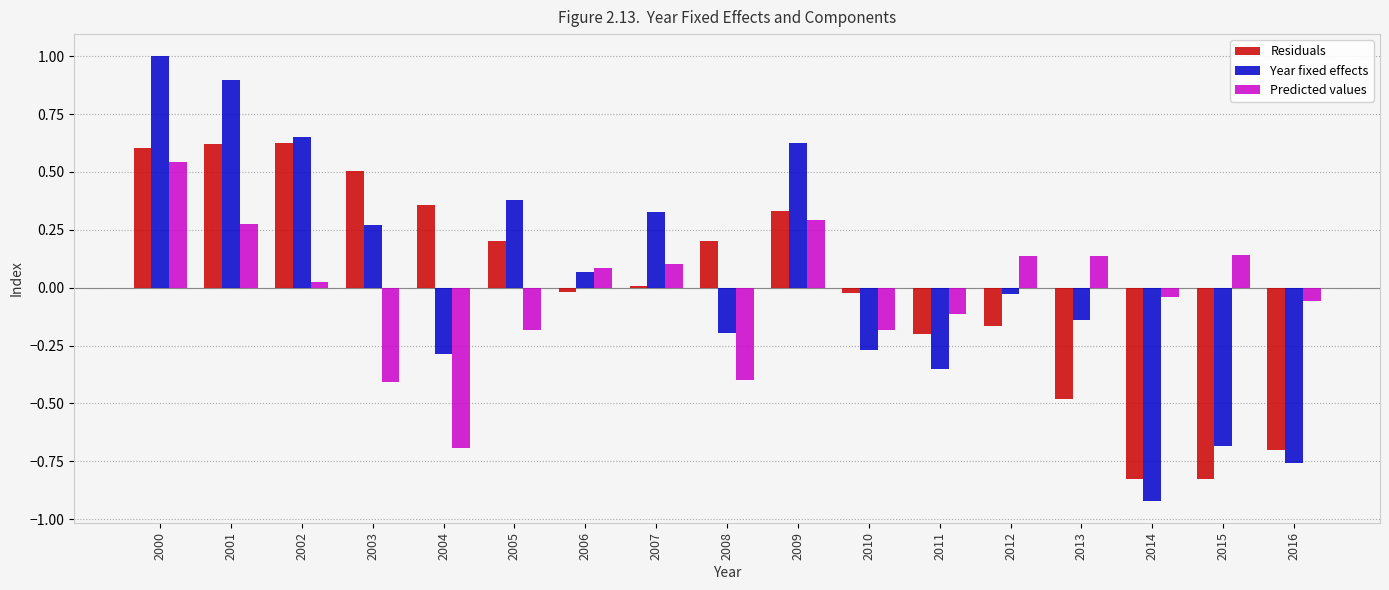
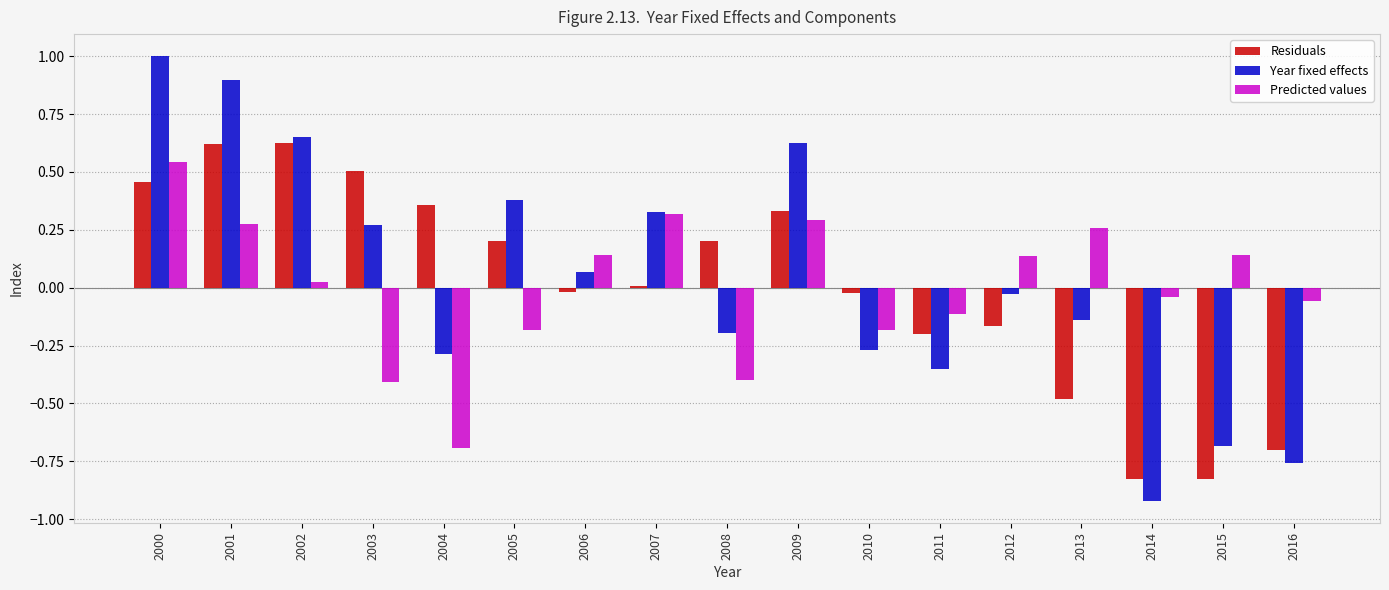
  {
    "Residuals": {
-     "2000": 0.60,
+     "2000": 0.45,
      "2001": 0.62,
      "2002": 0.62,
      "2003": 0.50,
      "2004": 0.36,
      "2005": 0.20,
      "2006": -0.02,
      "2008": 0.20,
      "2009": 0.33,
      "2010": -0.02,
      "2011": -0.20,
      "2012": -0.16,
      "2013": -0.48,
      "2014": -0.83,
      "2015": -0.83,
      "2016": -0.70
    },
    "Year fixed effects": {
      "2000": 1.00,
      "2001": 0.90,
      "2002": 0.65,
      "2003": 0.27,
      "2004": -0.29,
      "2005": 0.38,
      "2006": 0.07,
      "2007": 0.33,
      "2008": -0.20,
      "2009": 0.62,
      "2010": -0.27,
      "2011": -0.35,
      "2012": -0.03,
      "2013": -0.14,
      "2014": -0.92,
      "2015": -0.68,
      "2016": -0.76
    },
    "Predicted values": {
      "2000": 0.55,
      "2001": 0.27,
      "2002": 0.03,
      "2003": -0.41,
      "2004": -0.69,
      "2005": -0.18,
-     "2006": 0.09,
-     "2007": 0.10,
+     "2006": 0.14,
+     "2007": 0.32,
      "2008": -0.40,
      "2009": 0.29,
      "2010": -0.18,
      "2011": -0.12,
      "2012": 0.14,
-     "2013": 0.14,
+     "2013": 0.26,
      "2014": -0.04,
      "2015": 0.14,
      "2016": -0.06
    }
  }
